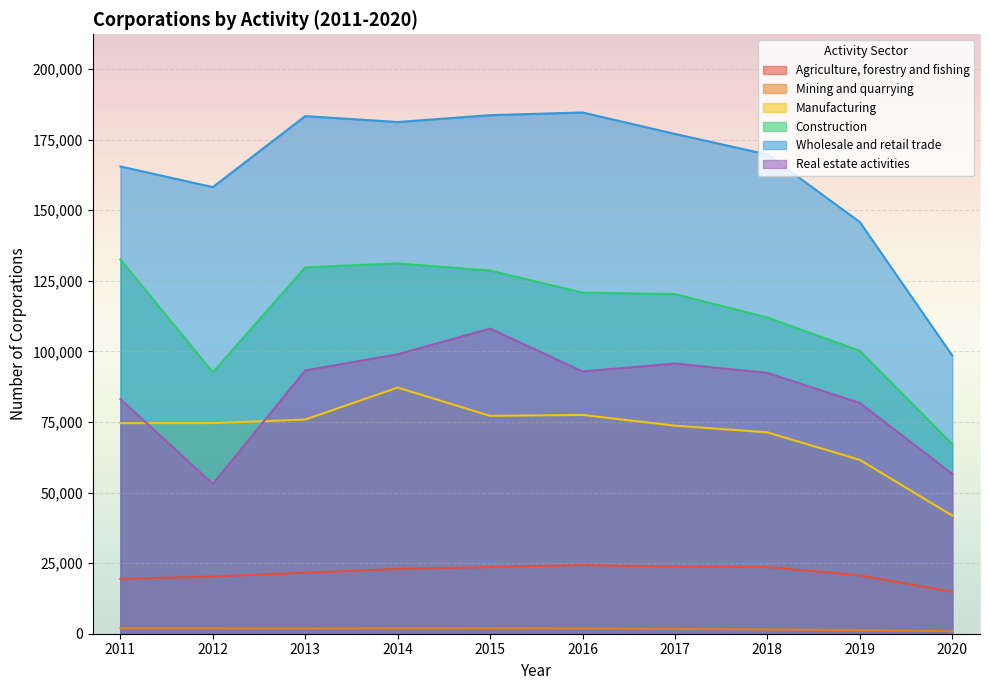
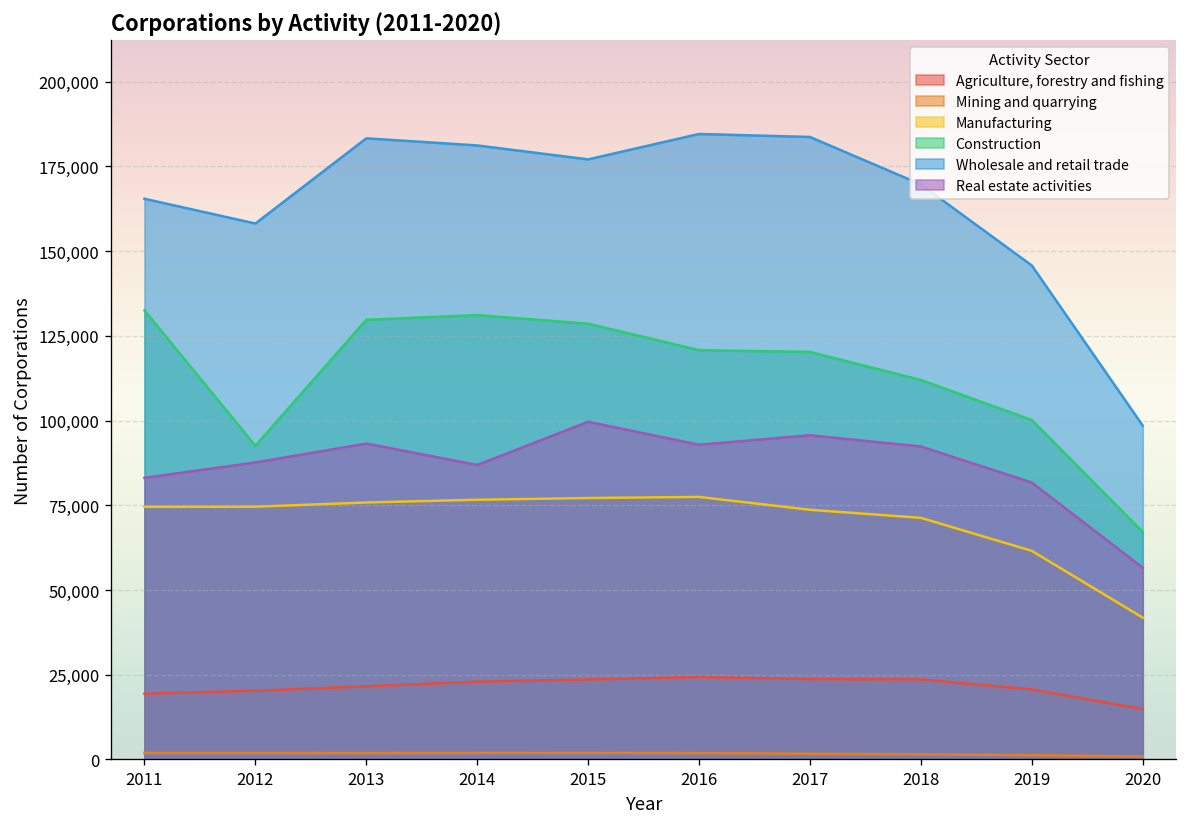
  {
    "Manufacturing": {
      "2011": "75,000",
      "2012": "75,000",
      "2013": "76,000",
-     "2014": "87,000",
+     "2014": "77,000",
      "2015": "77,000",
      "2016": "77,000",
      "2017": "74,000",
      "2018": "71,000",
      "2019": "62,000",
      "2020": "42,000"
    },
    "Construction": {
      "2011": "133,000",
      "2012": "93,000",
      "2013": "130,000",
      "2014": "131,000",
      "2015": "129,000",
      "2016": "121,000",
      "2017": "120,000",
      "2018": "112,000",
      "2019": "100,000",
      "2020": "67,000"
    },
    "Wholesale and retail trade": {
      "2011": "165,000",
      "2012": "158,000",
      "2013": "183,000",
      "2014": "181,000",
-     "2015": "184,000",
+     "2015": "177,000",
      "2016": "185,000",
-     "2017": "177,000",
+     "2017": "184,000",
      "2019": "146,000",
      "2020": "99,000"
    },
    "Real estate activities": {
      "2011": "83,000",
-     "2012": "53,000",
+     "2012": "88,000",
      "2013": "93,000",
-     "2014": "99,000",
-     "2015": "108,000",
+     "2014": "87,000",
+     "2015": "100,000",
      "2016": "93,000",
      "2017": "96,000",
      "2018": "92,000",
      "2019": "82,000",
      "2020": "57,000"
    }
  }
